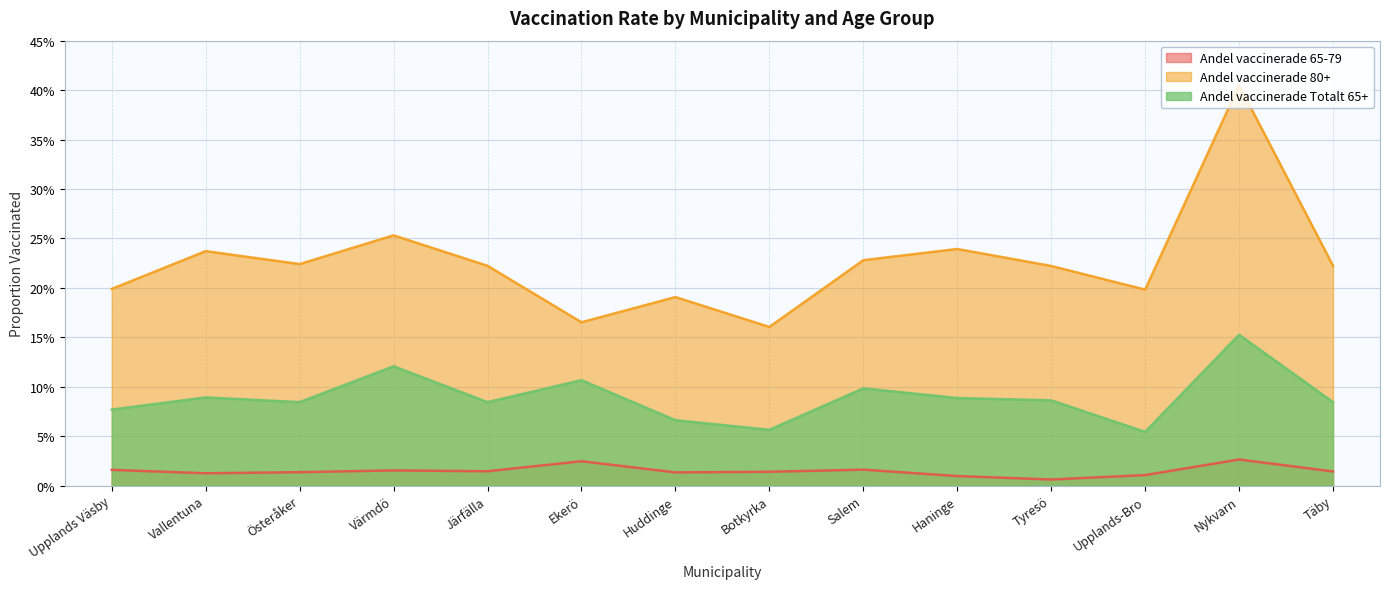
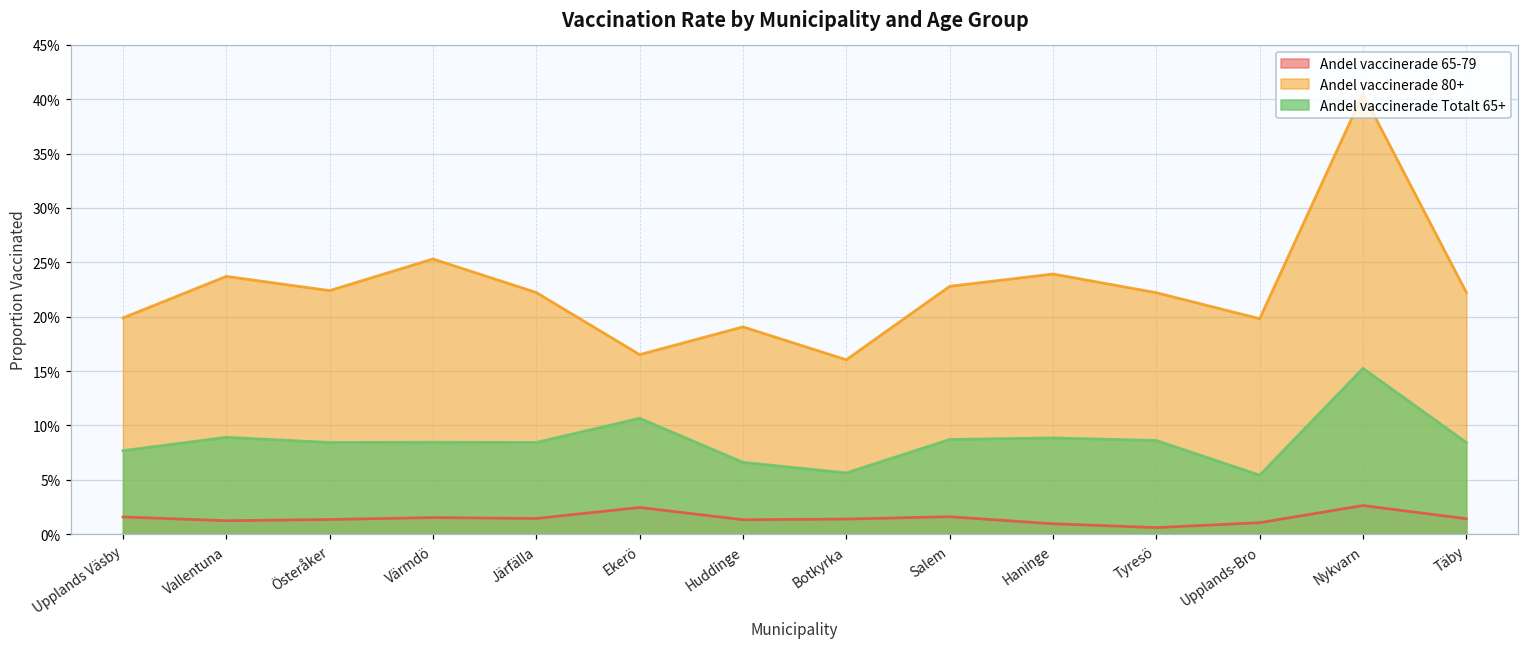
  {
    "Andel vaccinerade 65-79": {
      "Upplands Väsby": "2%",
      "Vallentuna": "1%",
      "Österåker": "1%",
      "Värmdö": "2%",
      "Järfälla": "1%",
      "Ekerö": "2%",
      "Huddinge": "1%",
      "Botkyrka": "1%",
      "Salem": "2%",
      "Haninge": "1%",
      "Tyresö": "1%",
      "Upplands-Bro": "1%",
      "Nykvarn": "3%",
      "Täby": "1%"
    },
    "Andel vaccinerade 80+": {
      "Upplands Väsby": "20%",
      "Vallentuna": "24%",
      "Österåker": "22%",
      "Värmdö": "25%",
      "Järfälla": "22%",
      "Ekerö": "17%",
      "Huddinge": "19%",
      "Botkyrka": "16%",
      "Salem": "23%",
      "Haninge": "24%",
      "Tyresö": "22%",
      "Upplands-Bro": "20%",
      "Täby": "22%"
    },
    "Andel vaccinerade Totalt 65+": {
      "Upplands Väsby": "8%",
      "Vallentuna": "9%",
      "Österåker": "8%",
-     "Värmdö": "12%",
+     "Värmdö": "8%",
      "Järfälla": "8%",
      "Ekerö": "11%",
      "Huddinge": "7%",
      "Botkyrka": "6%",
-     "Salem": "10%",
+     "Salem": "9%",
      "Haninge": "9%",
      "Tyresö": "9%",
      "Upplands-Bro": "5%",
      "Nykvarn": "15%",
      "Täby": "8%"
    }
  }
